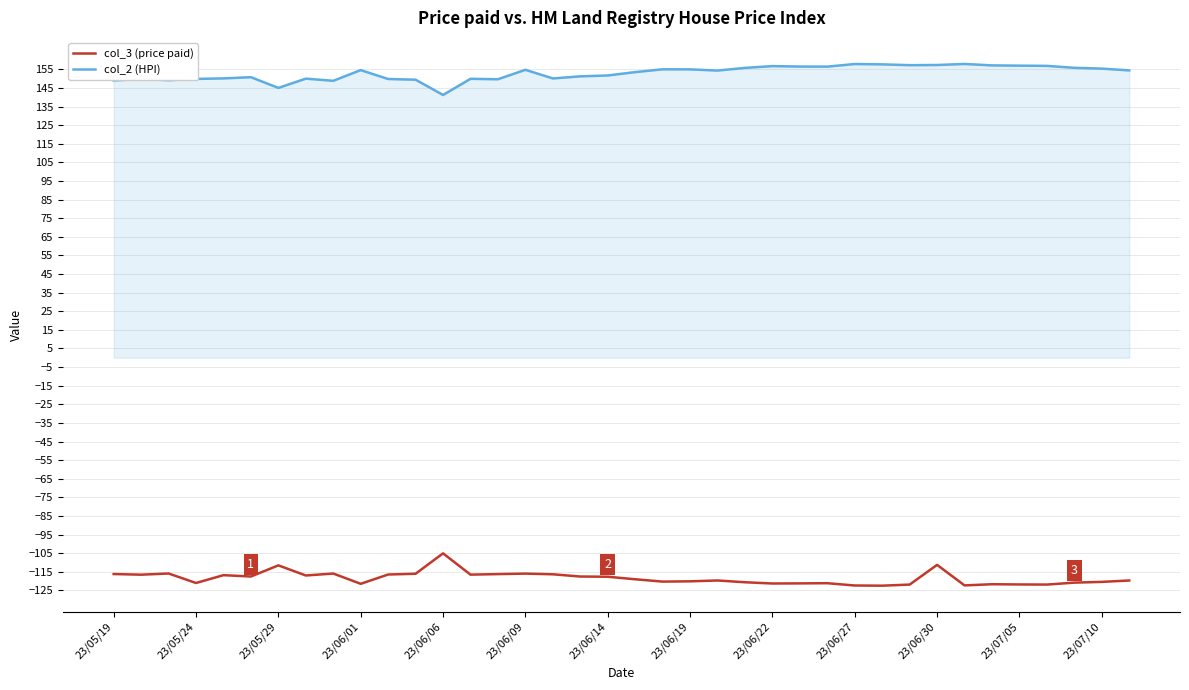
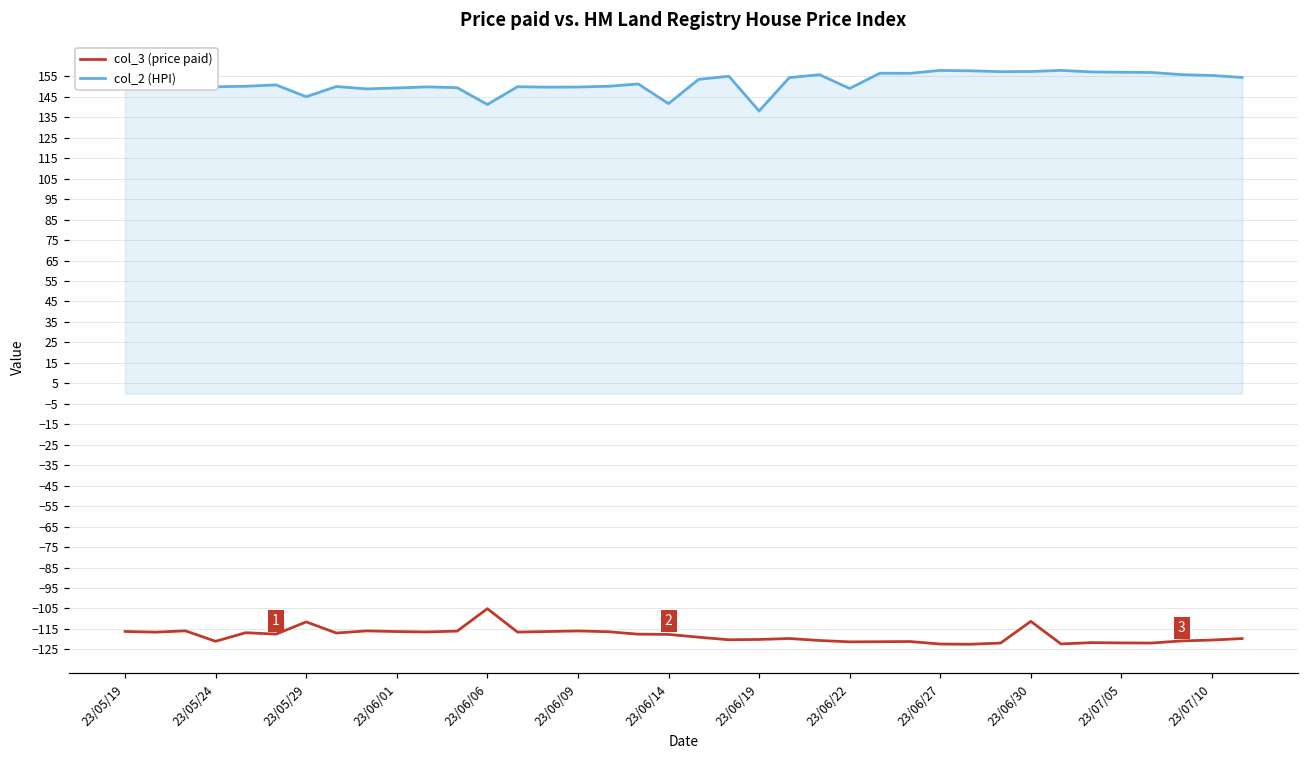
  {
    "col_3 (price paid)": {
      "23/05/19": -116,
      "23/05/24": -121,
      "23/05/29": -112,
-     "23/06/01": -122,
+     "23/06/01": -116,
      "23/06/06": -105,
      "23/06/09": -116,
      "23/06/19": -120,
      "23/06/22": -121,
      "23/06/27": -122,
      "23/06/30": -111,
      "23/07/05": -122,
      "23/07/10": -120
    },
    "col_2 (HPI)": {
      "23/05/19": 149,
      "23/05/29": 145,
-     "23/06/01": 155,
+     "23/06/01": 149,
      "23/06/06": 141,
-     "23/06/09": 155,
-     "23/06/14": 152,
-     "23/06/19": 155,
-     "23/06/22": 157,
+     "23/06/09": 150,
+     "23/06/14": 142,
+     "23/06/19": 138,
+     "23/06/22": 149,
      "23/06/27": 158,
      "23/06/30": 157,
      "23/07/05": 157,
      "23/07/10": 155
    }
  }
